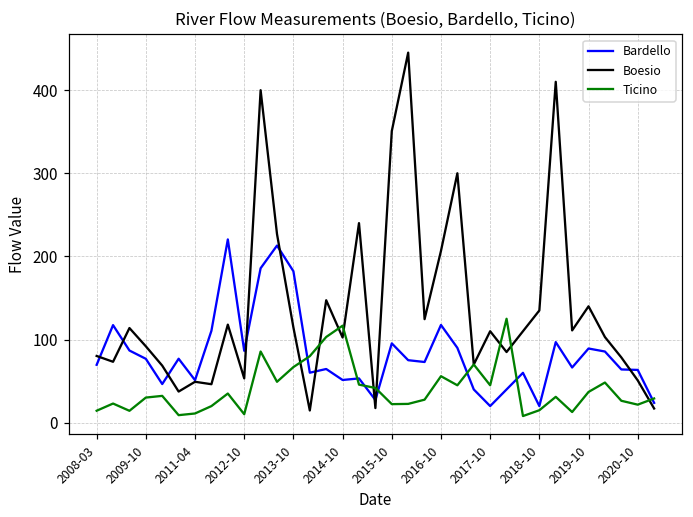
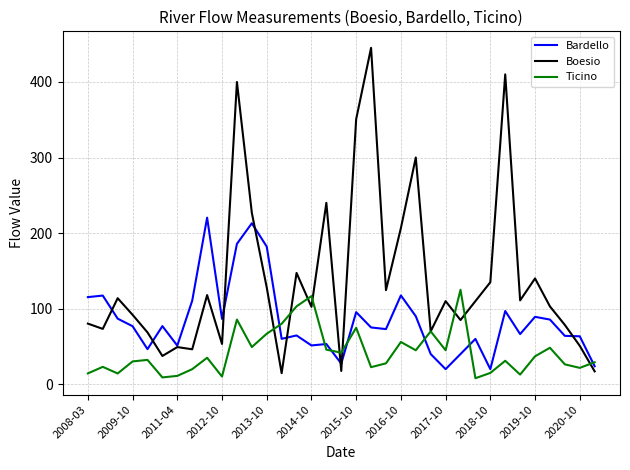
  {
    "Bardello": {
-     "2008-03": 70,
+     "2008-03": 120,
      "2009-10": 80,
      "2012-10": 90,
      "2013-10": 180,
      "2014-10": 50,
      "2015-10": 100,
      "2016-10": 120,
      "2017-10": 20,
      "2018-10": 20,
      "2019-10": 90,
      "2020-10": 60
    },
    "Boesio": {
      "2008-03": 80,
      "2009-10": 90,
      "2012-10": 50,
-     "2013-10": 110,
+     "2013-10": 130,
      "2014-10": 100,
      "2015-10": 350,
      "2016-10": 210,
      "2017-10": 110,
      "2018-10": 140,
      "2019-10": 140,
      "2020-10": 50
    },
    "Ticino": {
      "2008-03": 10,
      "2009-10": 30,
      "2011-04": 10,
      "2012-10": 10,
      "2013-10": 70,
      "2014-10": 120,
-     "2015-10": 20,
+     "2015-10": 70,
      "2016-10": 60,
      "2017-10": 50,
      "2018-10": 20,
      "2019-10": 40,
      "2020-10": 20
    }
  }
